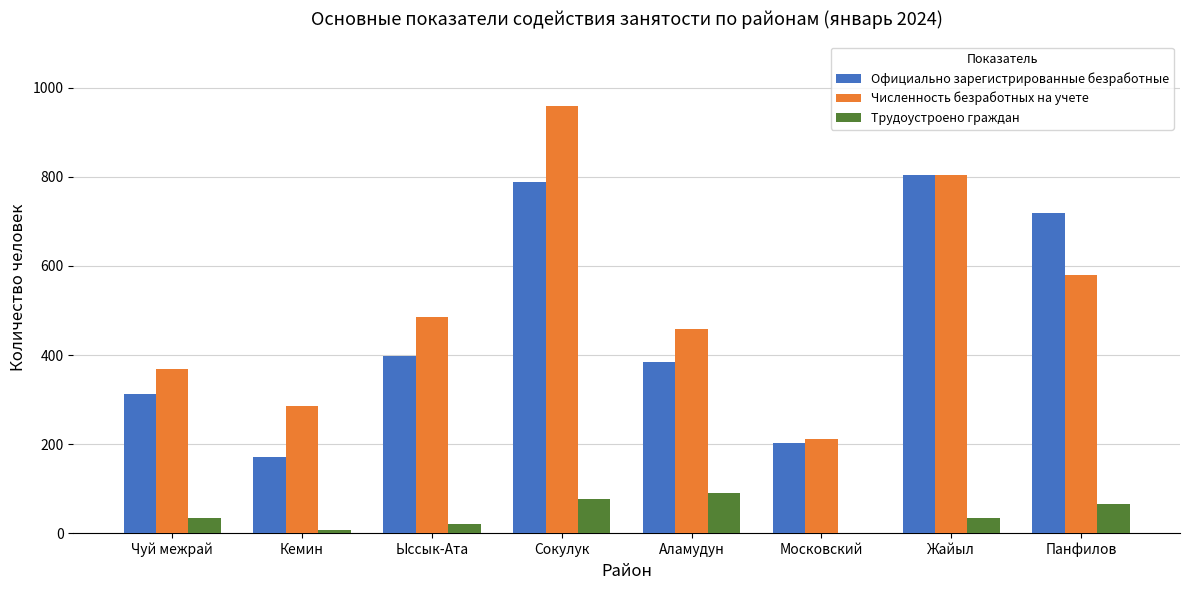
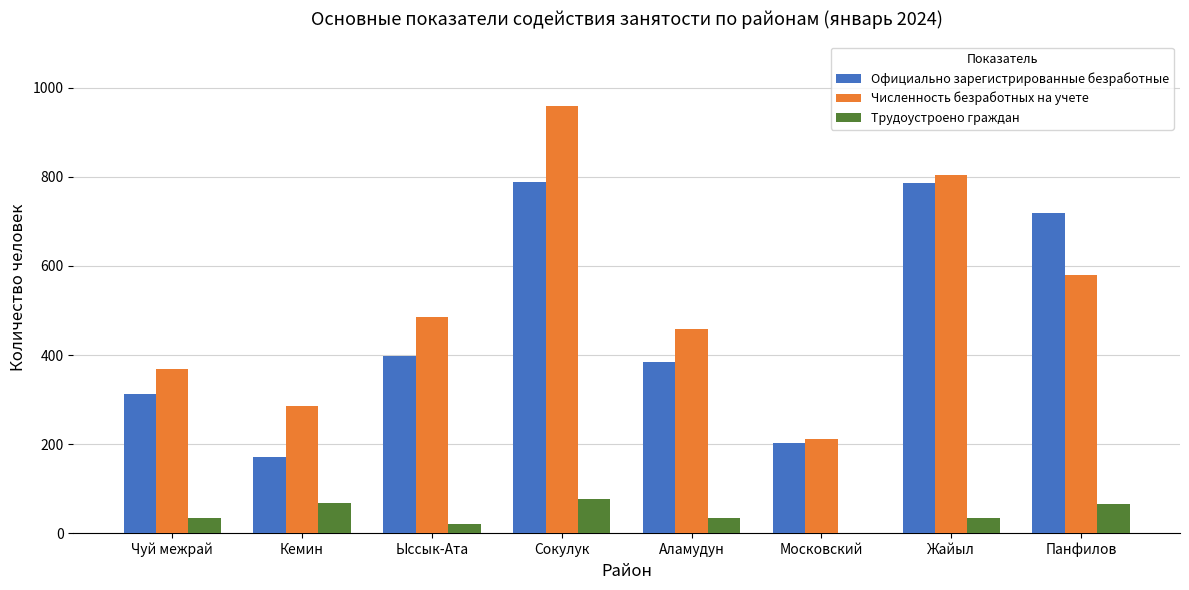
  {
    "Официально зарегистрированные безработные": {
      "Чуй межрай": 310,
      "Кемин": 170,
      "Ыссык-Ата": 400,
      "Сокулук": 790,
      "Аламудун": 380,
      "Московский": 200,
-     "Жайыл": 800,
+     "Жайыл": 790,
      "Панфилов": 720
    },
    "Численность безработных на учете": {
      "Чуй межрай": 370,
      "Кемин": 290,
      "Ыссык-Ата": 490,
      "Сокулук": 960,
      "Аламудун": 460,
      "Московский": 210,
      "Жайыл": 810,
      "Панфилов": 580
    },
    "Трудоустроено граждан": {
      "Чуй межрай": 40,
-     "Кемин": 10,
+     "Кемин": 70,
      "Ыссык-Ата": 20,
      "Сокулук": 80,
-     "Аламудун": 90,
+     "Аламудун": 40,
      "Жайыл": 30,
      "Панфилов": 70
    }
  }
